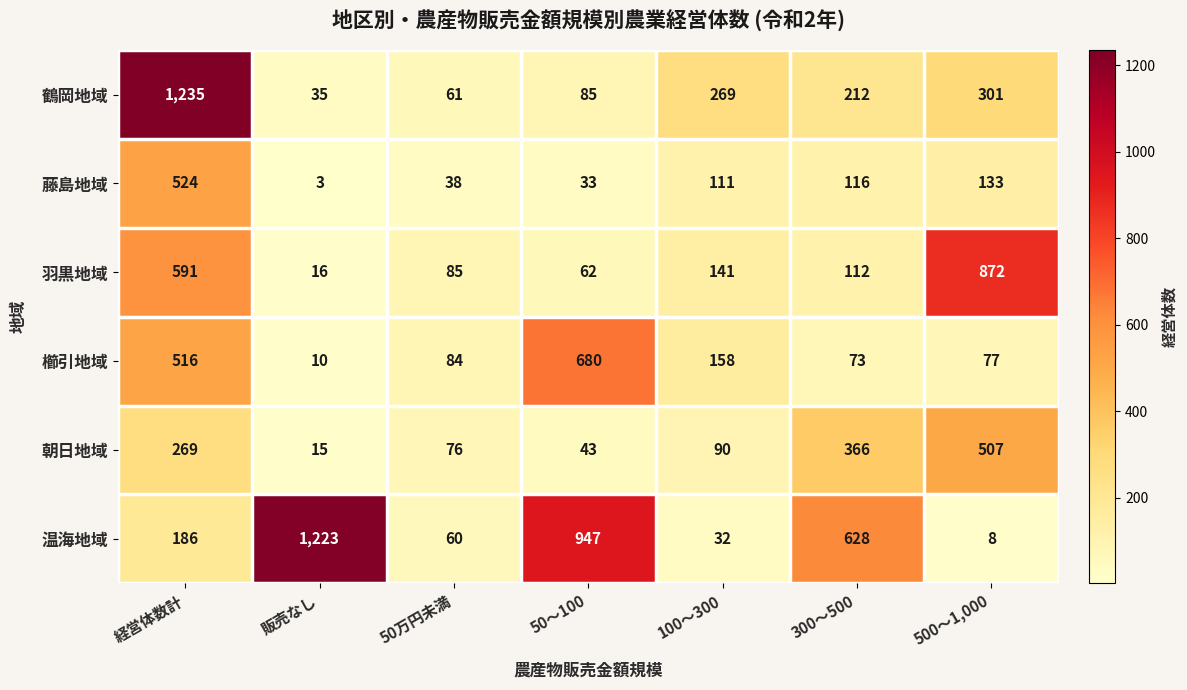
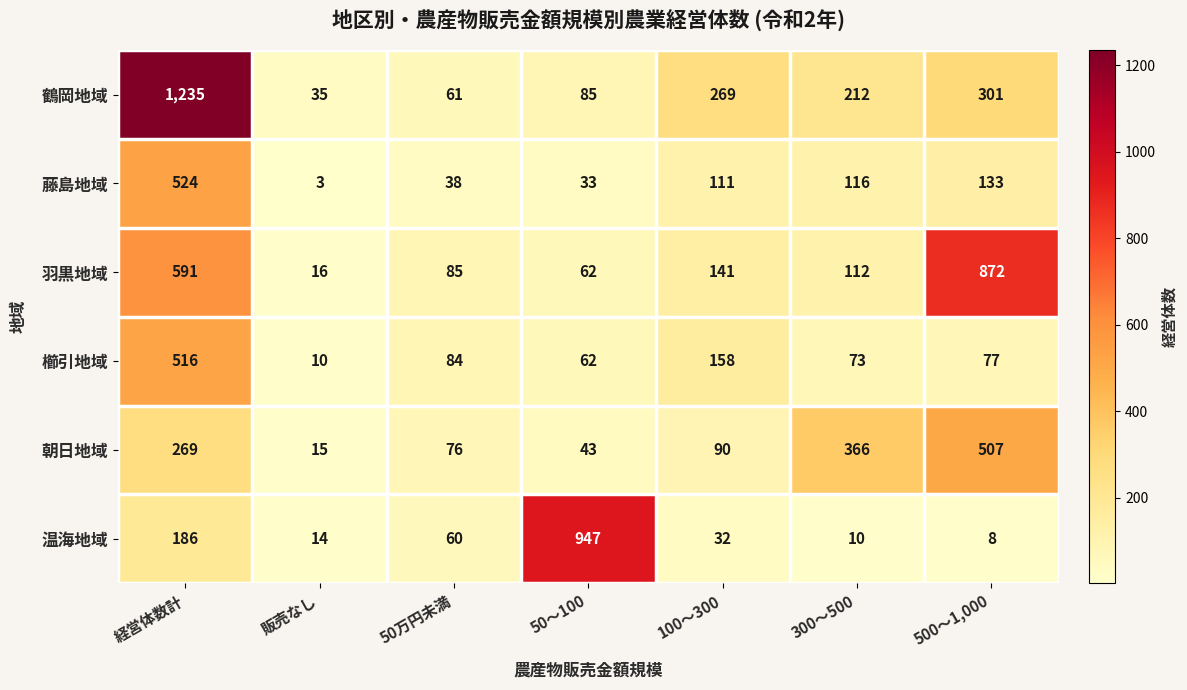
  {
    "鶴岡地域": {
      "経営体数計": "1,235",
      "販売なし": "35",
      "50万円未満": "61",
      "50～100": "85",
      "100～300": "269",
      "300～500": "212",
      "500～1,000": "301"
    },
    "藤島地域": {
      "経営体数計": "524",
      "販売なし": "3",
      "50万円未満": "38",
      "50～100": "33",
      "100～300": "111",
      "300～500": "116",
      "500～1,000": "133"
    },
    "羽黒地域": {
      "経営体数計": "591",
      "販売なし": "16",
      "50万円未満": "85",
      "50～100": "62",
      "100～300": "141",
      "300～500": "112",
      "500～1,000": "872"
    },
    "櫛引地域": {
      "経営体数計": "516",
      "販売なし": "10",
      "50万円未満": "84",
-     "50～100": "680",
+     "50～100": "62",
      "100～300": "158",
      "300～500": "73",
      "500～1,000": "77"
    },
    "朝日地域": {
      "経営体数計": "269",
      "販売なし": "15",
      "50万円未満": "76",
      "50～100": "43",
      "100～300": "90",
      "300～500": "366",
      "500～1,000": "507"
    },
    "温海地域": {
      "経営体数計": "186",
-     "販売なし": "1,223",
+     "販売なし": "14",
      "50万円未満": "60",
      "50～100": "947",
      "100～300": "32",
-     "300～500": "628",
+     "300～500": "10",
      "500～1,000": "8"
    }
  }
